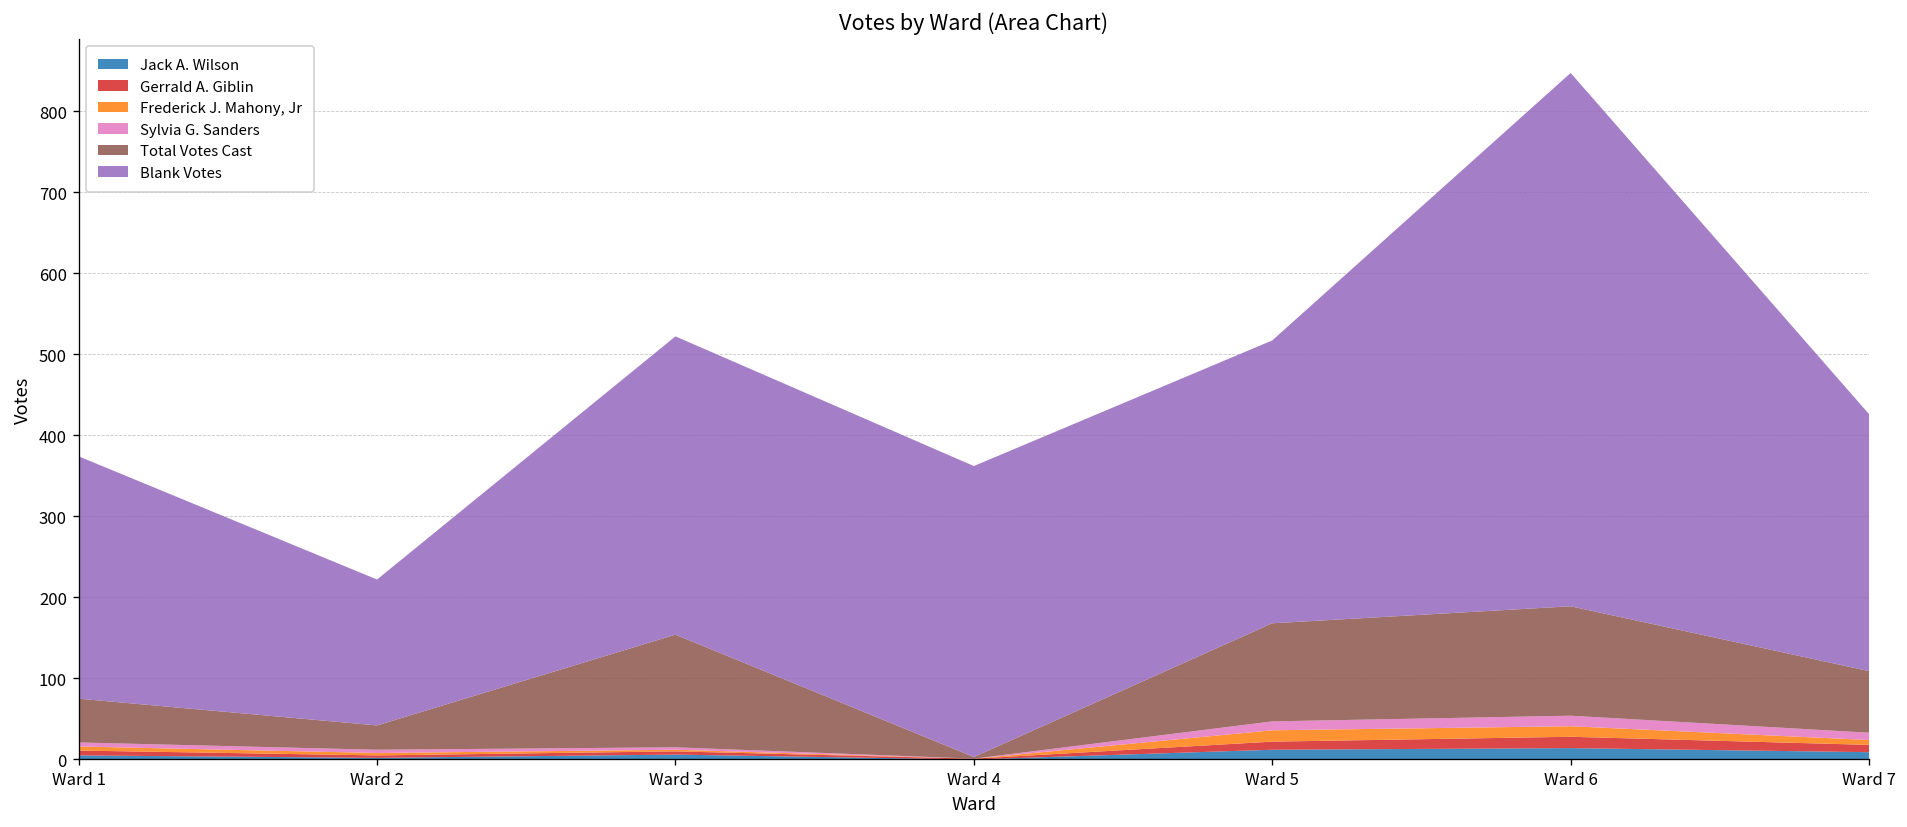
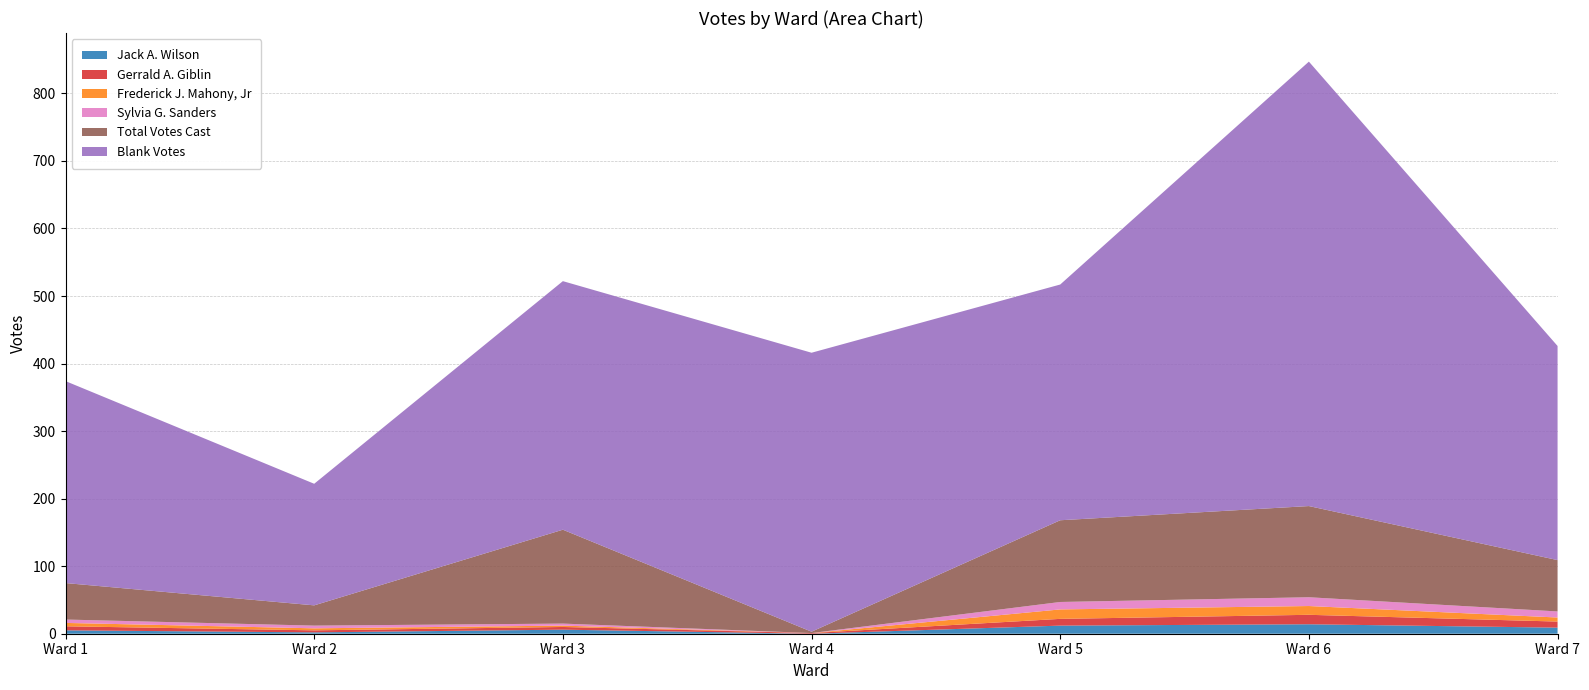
  {
    "Jack A. Wilson": {
      "Ward 1": 10,
      "Ward 3": 10,
      "Ward 5": 10,
      "Ward 6": 10,
      "Ward 7": 10
    },
    "Gerrald A. Giblin": {
      "Ward 1": 10,
      "Ward 5": 10,
      "Ward 6": 10,
      "Ward 7": 10
    },
    "Frederick J. Mahony, Jr": {
      "Ward 1": 10,
      "Ward 5": 10,
      "Ward 6": 10,
      "Ward 7": 10
    },
    "Sylvia G. Sanders": {
      "Ward 1": 10,
      "Ward 2": 0,
      "Ward 5": 10,
      "Ward 6": 10,
      "Ward 7": 10
    },
    "Total Votes Cast": {
      "Ward 1": 50,
      "Ward 2": 30,
      "Ward 3": 140,
      "Ward 5": 120,
      "Ward 6": 140,
      "Ward 7": 80
    },
    "Blank Votes": {
      "Ward 1": 300,
      "Ward 2": 180,
      "Ward 3": 370,
-     "Ward 4": 360,
+     "Ward 4": 410,
      "Ward 5": 350,
      "Ward 6": 660,
      "Ward 7": 320
    }
  }
